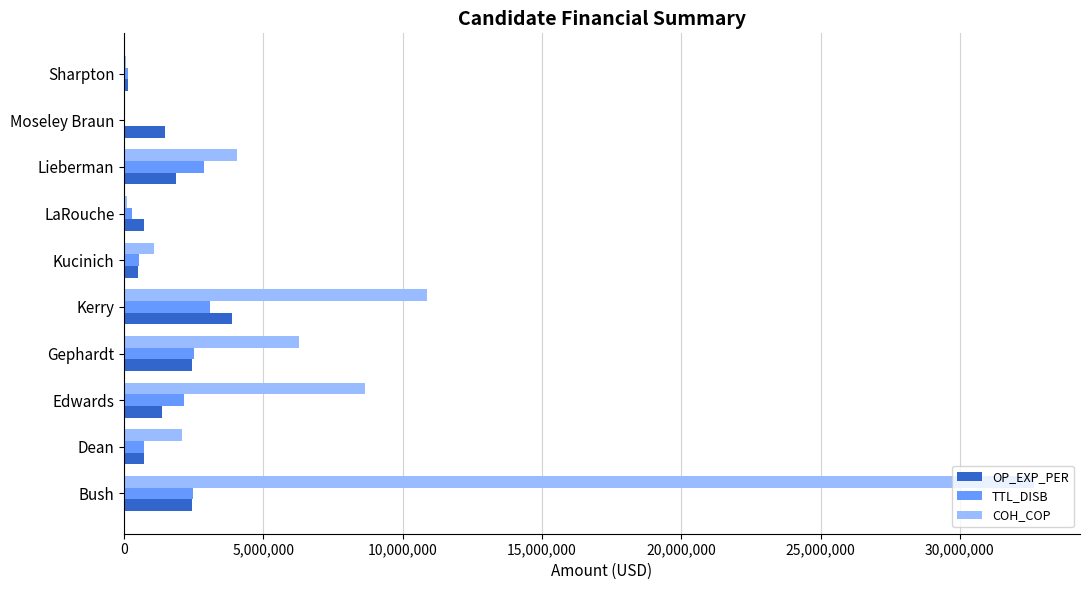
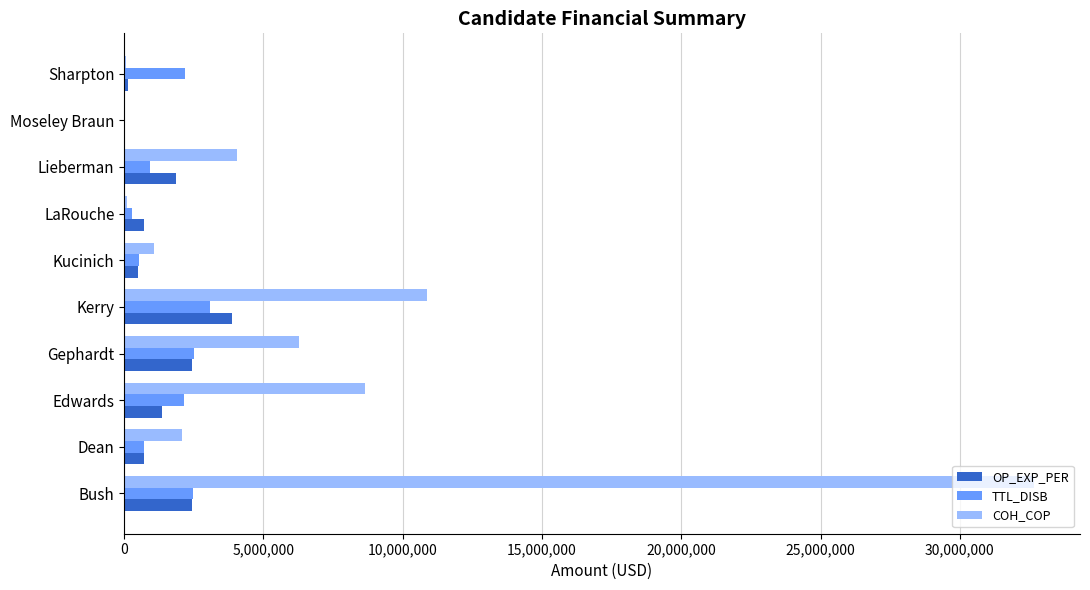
  {
    "OP_EXP_PER": {
      "Sharpton": "100,000",
-     "Moseley Braun": "1,500,000",
+     "Moseley Braun": "0",
      "Lieberman": "1,800,000",
      "LaRouche": "700,000",
      "Kucinich": "500,000",
      "Kerry": "3,900,000",
      "Gephardt": "2,400,000",
      "Edwards": "1,400,000",
      "Dean": "700,000",
      "Bush": "2,400,000"
    },
    "TTL_DISB": {
-     "Sharpton": "100,000",
-     "Lieberman": "2,900,000",
+     "Sharpton": "2,200,000",
+     "Lieberman": "900,000",
      "LaRouche": "300,000",
      "Kucinich": "500,000",
      "Kerry": "3,100,000",
      "Gephardt": "2,500,000",
      "Edwards": "2,100,000",
      "Dean": "700,000",
      "Bush": "2,500,000"
    },
    "COH_COP": {
      "Lieberman": "4,000,000",
      "LaRouche": "100,000",
      "Kucinich": "1,100,000",
      "Kerry": "10,900,000",
      "Gephardt": "6,300,000",
      "Edwards": "8,700,000",
      "Dean": "2,100,000"
    }
  }
